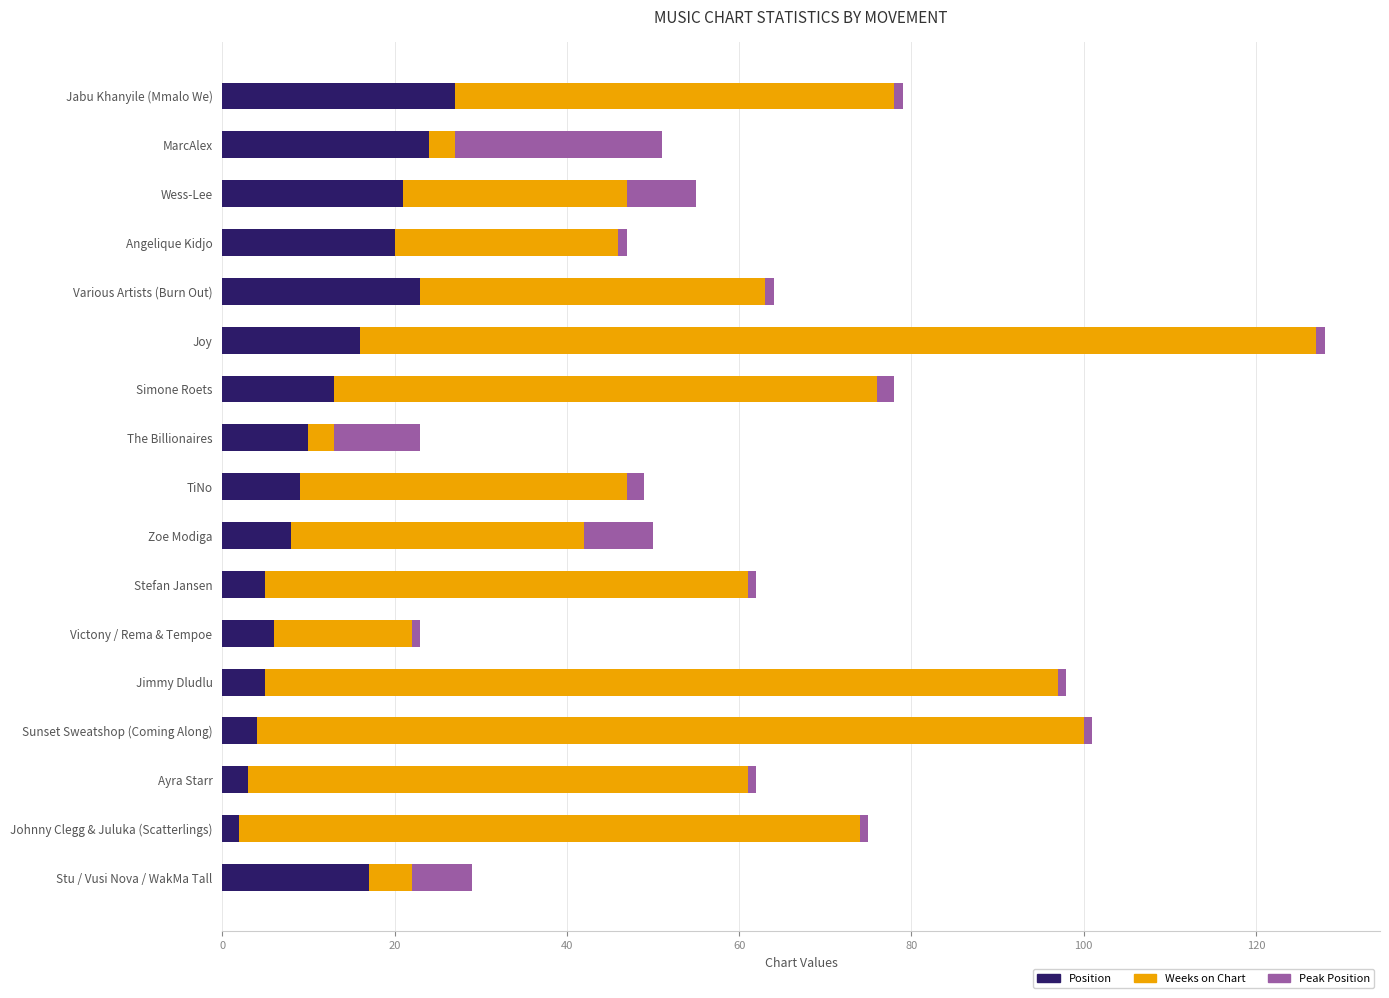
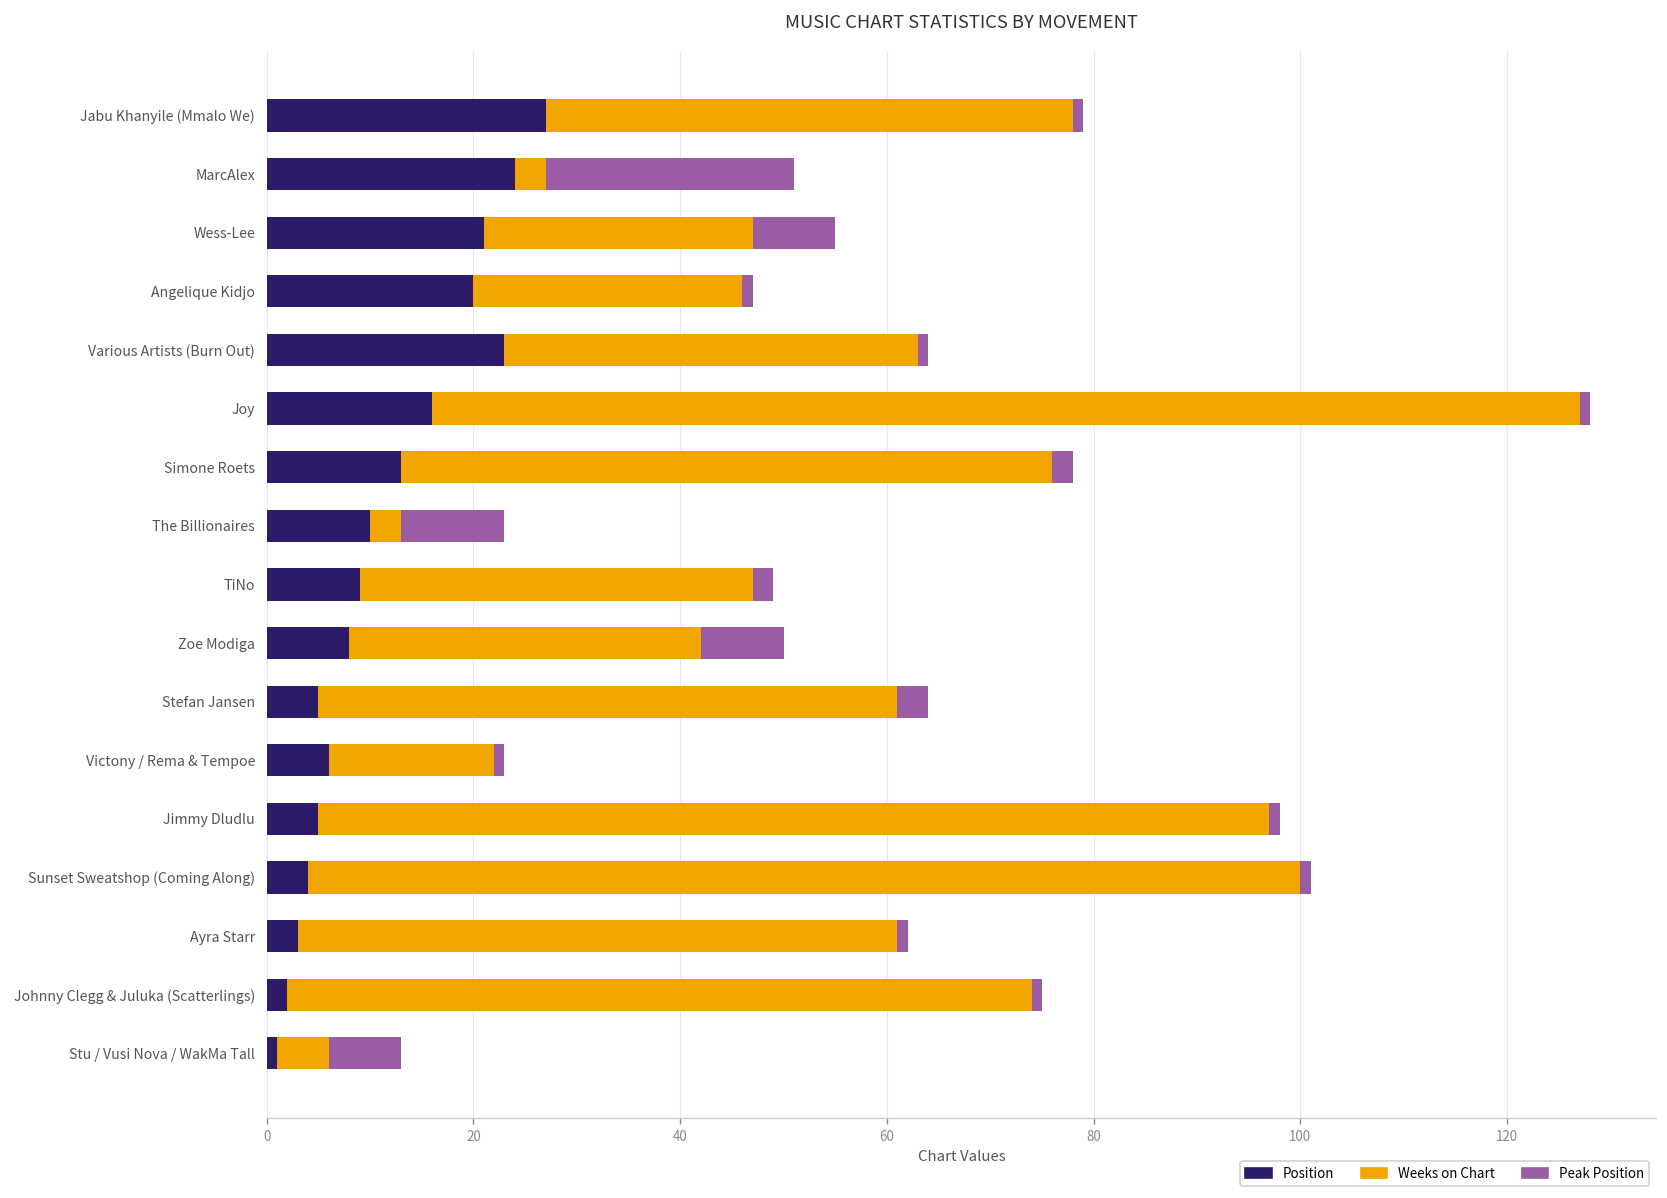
  {
    "Position": {
      "Jabu Khanyile (Mmalo We)": 27,
      "MarcAlex": 24,
      "Wess-Lee": 21,
      "Angelique Kidjo": 20,
      "Various Artists (Burn Out)": 23,
      "Joy": 16,
      "Simone Roets": 13,
      "The Billionaires": 10,
      "TiNo": 9,
      "Zoe Modiga": 8,
      "Stefan Jansen": 5,
      "Victony / Rema & Tempoe": 6,
      "Jimmy Dludlu": 5,
      "Sunset Sweatshop (Coming Along)": 4,
      "Ayra Starr": 3,
      "Johnny Clegg & Juluka (Scatterlings)": 2,
-     "Stu / Vusi Nova / WakMa Tall": 17
+     "Stu / Vusi Nova / WakMa Tall": 1
    },
    "Weeks on Chart": {
      "Jabu Khanyile (Mmalo We)": 51,
      "MarcAlex": 3,
      "Wess-Lee": 26,
      "Angelique Kidjo": 26,
      "Various Artists (Burn Out)": 40,
      "Joy": 111,
      "Simone Roets": 63,
      "The Billionaires": 3,
      "TiNo": 38,
      "Zoe Modiga": 34,
      "Stefan Jansen": 56,
      "Victony / Rema & Tempoe": 16,
      "Jimmy Dludlu": 92,
      "Sunset Sweatshop (Coming Along)": 96,
      "Ayra Starr": 58,
      "Johnny Clegg & Juluka (Scatterlings)": 72,
      "Stu / Vusi Nova / WakMa Tall": 5
    },
    "Peak Position": {
      "Jabu Khanyile (Mmalo We)": 1,
      "MarcAlex": 24,
      "Wess-Lee": 8,
      "Angelique Kidjo": 1,
      "Various Artists (Burn Out)": 1,
      "Joy": 1,
      "Simone Roets": 2,
      "The Billionaires": 10,
      "TiNo": 2,
      "Zoe Modiga": 8,
-     "Stefan Jansen": 1,
+     "Stefan Jansen": 3,
      "Victony / Rema & Tempoe": 1,
      "Jimmy Dludlu": 1,
      "Sunset Sweatshop (Coming Along)": 1,
      "Ayra Starr": 1,
      "Johnny Clegg & Juluka (Scatterlings)": 1,
      "Stu / Vusi Nova / WakMa Tall": 7
    }
  }
